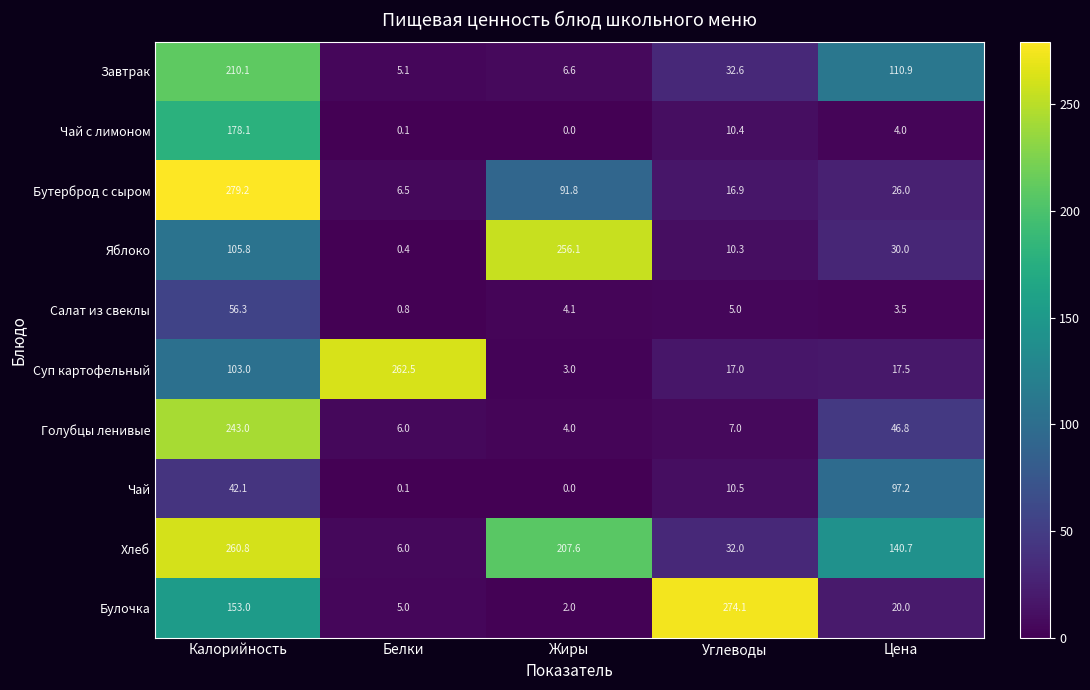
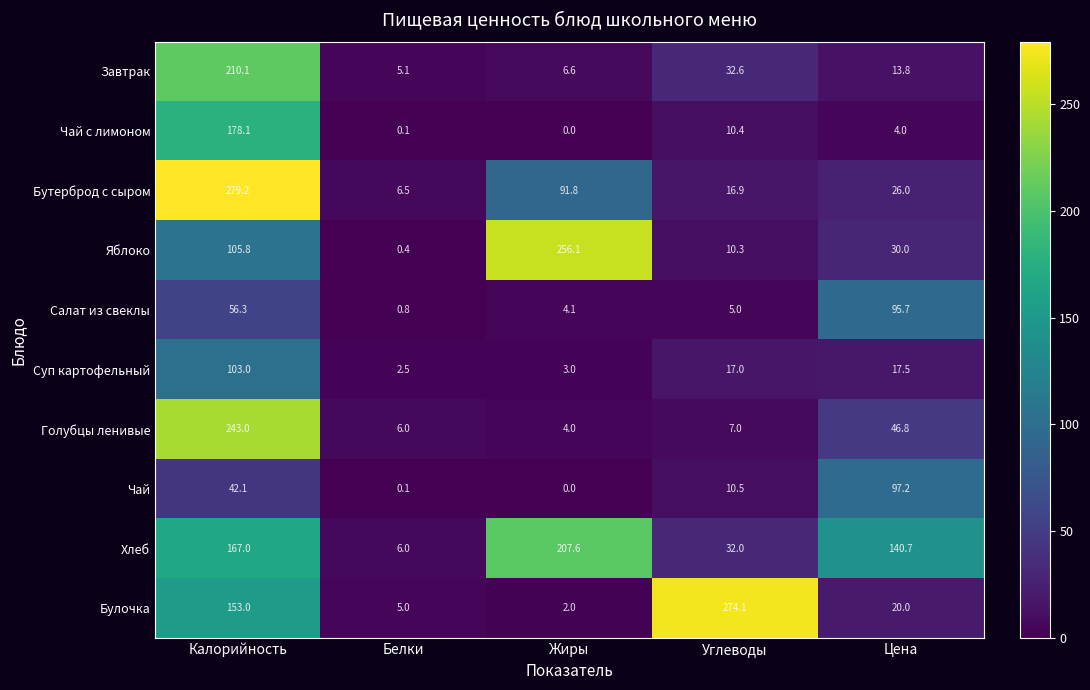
  {
    "Завтрак": {
      "Калорийность": 210.1,
      "Белки": 5.1,
      "Жиры": 6.6,
      "Углеводы": 32.6,
-     "Цена": 110.9
+     "Цена": 13.8
    },
    "Чай с лимоном": {
      "Калорийность": 178.1,
      "Белки": 0.1,
      "Жиры": 0.0,
      "Углеводы": 10.4,
      "Цена": 4.0
    },
    "Бутерброд с сыром": {
      "Калорийность": 279.2,
      "Белки": 6.5,
      "Жиры": 91.8,
      "Углеводы": 16.9,
      "Цена": 26.0
    },
    "Яблоко": {
      "Калорийность": 105.8,
      "Белки": 0.4,
      "Жиры": 256.1,
      "Углеводы": 10.3,
      "Цена": 30.0
    },
    "Салат из свеклы": {
      "Калорийность": 56.3,
      "Белки": 0.8,
      "Жиры": 4.1,
      "Углеводы": 5.0,
-     "Цена": 3.5
+     "Цена": 95.7
    },
    "Суп картофельный": {
      "Калорийность": 103.0,
-     "Белки": 262.5,
+     "Белки": 2.5,
      "Жиры": 3.0,
      "Углеводы": 17.0,
      "Цена": 17.5
    },
    "Голубцы ленивые": {
      "Калорийность": 243.0,
      "Белки": 6.0,
      "Жиры": 4.0,
      "Углеводы": 7.0,
      "Цена": 46.8
    },
    "Чай": {
      "Калорийность": 42.1,
      "Белки": 0.1,
      "Жиры": 0.0,
      "Углеводы": 10.5,
      "Цена": 97.2
    },
    "Хлеб": {
-     "Калорийность": 260.8,
+     "Калорийность": 167.0,
      "Белки": 6.0,
      "Жиры": 207.6,
      "Углеводы": 32.0,
      "Цена": 140.7
    },
    "Булочка": {
      "Калорийность": 153.0,
      "Белки": 5.0,
      "Жиры": 2.0,
      "Углеводы": 274.1,
      "Цена": 20.0
    }
  }
